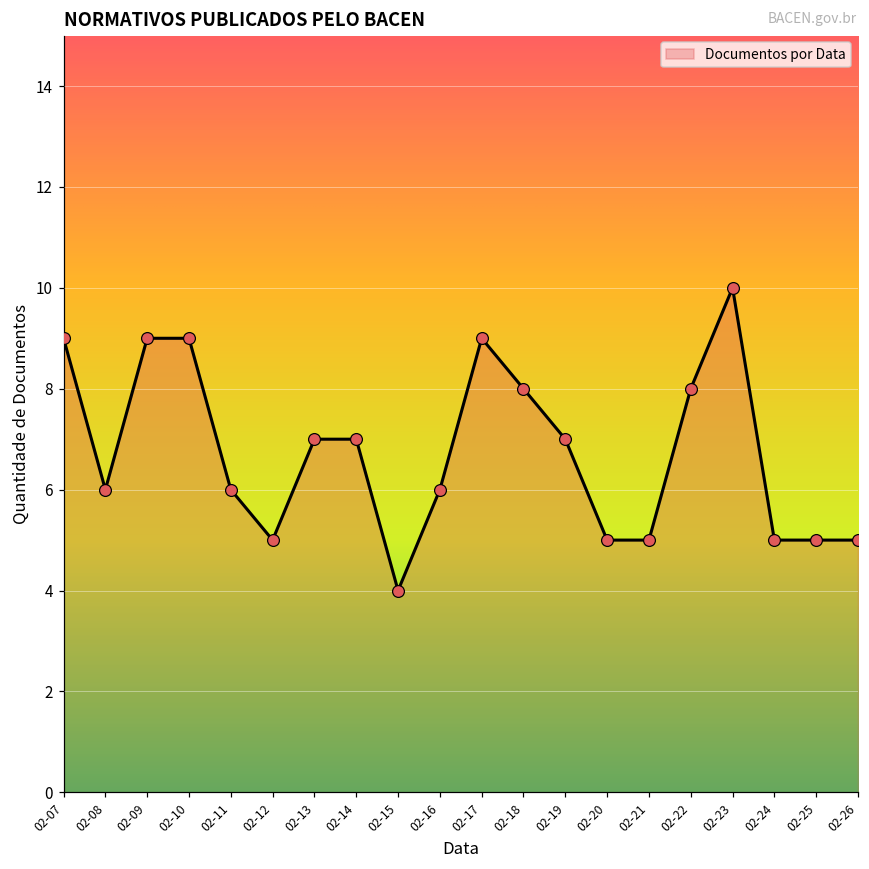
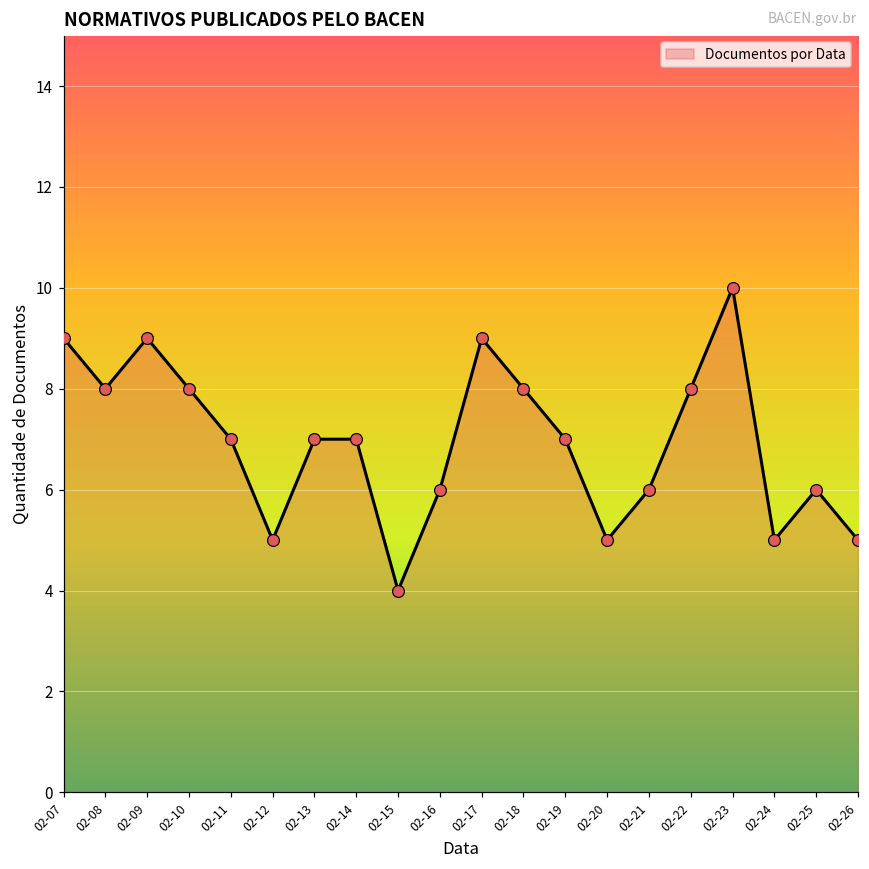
  {
    "02-07": 9,
-   "02-08": 6,
+   "02-08": 8,
    "02-09": 9,
-   "02-10": 9,
-   "02-11": 6,
+   "02-10": 8,
+   "02-11": 7,
    "02-12": 5,
    "02-13": 7,
    "02-14": 7,
    "02-15": 4,
    "02-16": 6,
    "02-17": 9,
    "02-18": 8,
    "02-19": 7,
    "02-20": 5,
-   "02-21": 5,
+   "02-21": 6,
    "02-22": 8,
    "02-23": 10,
    "02-24": 5,
-   "02-25": 5,
+   "02-25": 6,
    "02-26": 5
  }
